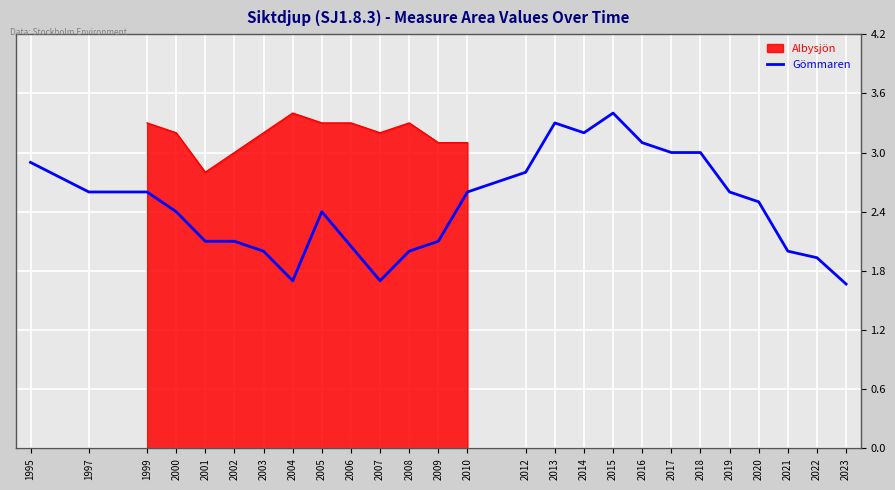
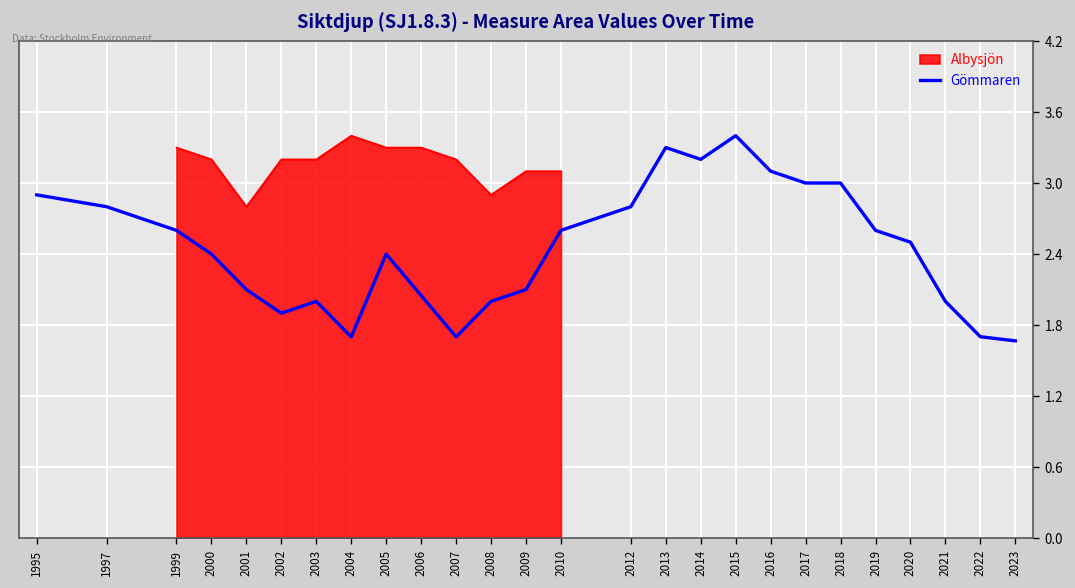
  {
    "Albysjön": {
      "1999": 3.3,
      "2000": 3.2,
      "2001": 2.8,
-     "2002": 3.0,
+     "2002": 3.2,
      "2003": 3.2,
      "2004": 3.4,
      "2005": 3.3,
      "2006": 3.3,
      "2007": 3.2,
-     "2008": 3.3,
+     "2008": 2.9,
      "2009": 3.1,
      "2010": 3.1
    },
    "Gömmaren": {
      "1995": 2.9,
-     "1997": 2.6,
+     "1997": 2.8,
      "1999": 2.6,
      "2000": 2.4,
      "2001": 2.1,
-     "2002": 2.1,
+     "2002": 1.9,
      "2003": 2.0,
      "2004": 1.7,
      "2005": 2.4,
      "2007": 1.7,
      "2008": 2.0,
      "2009": 2.1,
      "2010": 2.6,
      "2012": 2.8,
      "2013": 3.3,
      "2014": 3.2,
      "2015": 3.4,
      "2016": 3.1,
      "2017": 3.0,
      "2018": 3.0,
      "2019": 2.6,
      "2020": 2.5,
      "2021": 2.0,
-     "2022": 1.9,
+     "2022": 1.7,
      "2023": 1.7
    }
  }
